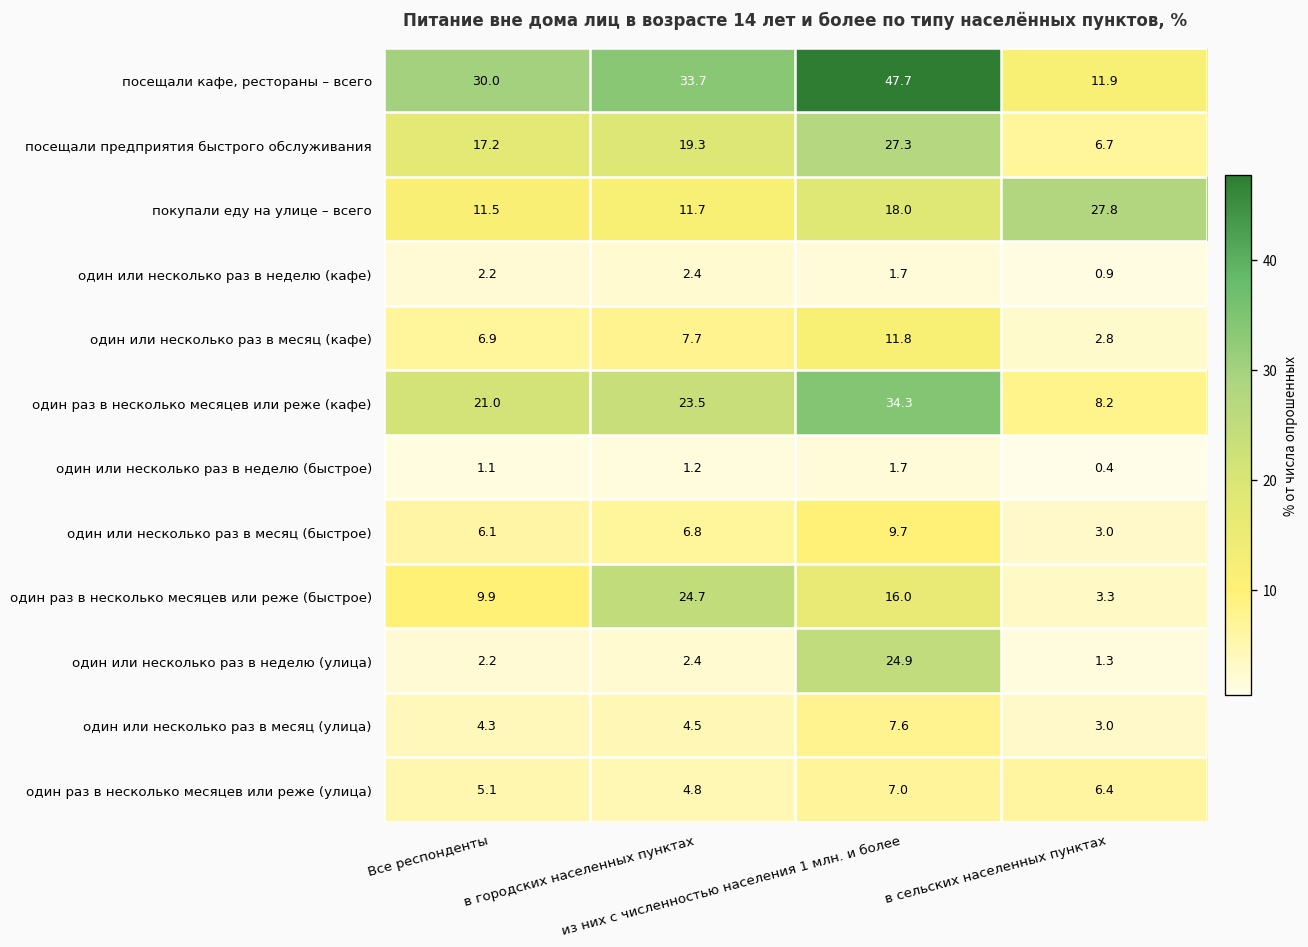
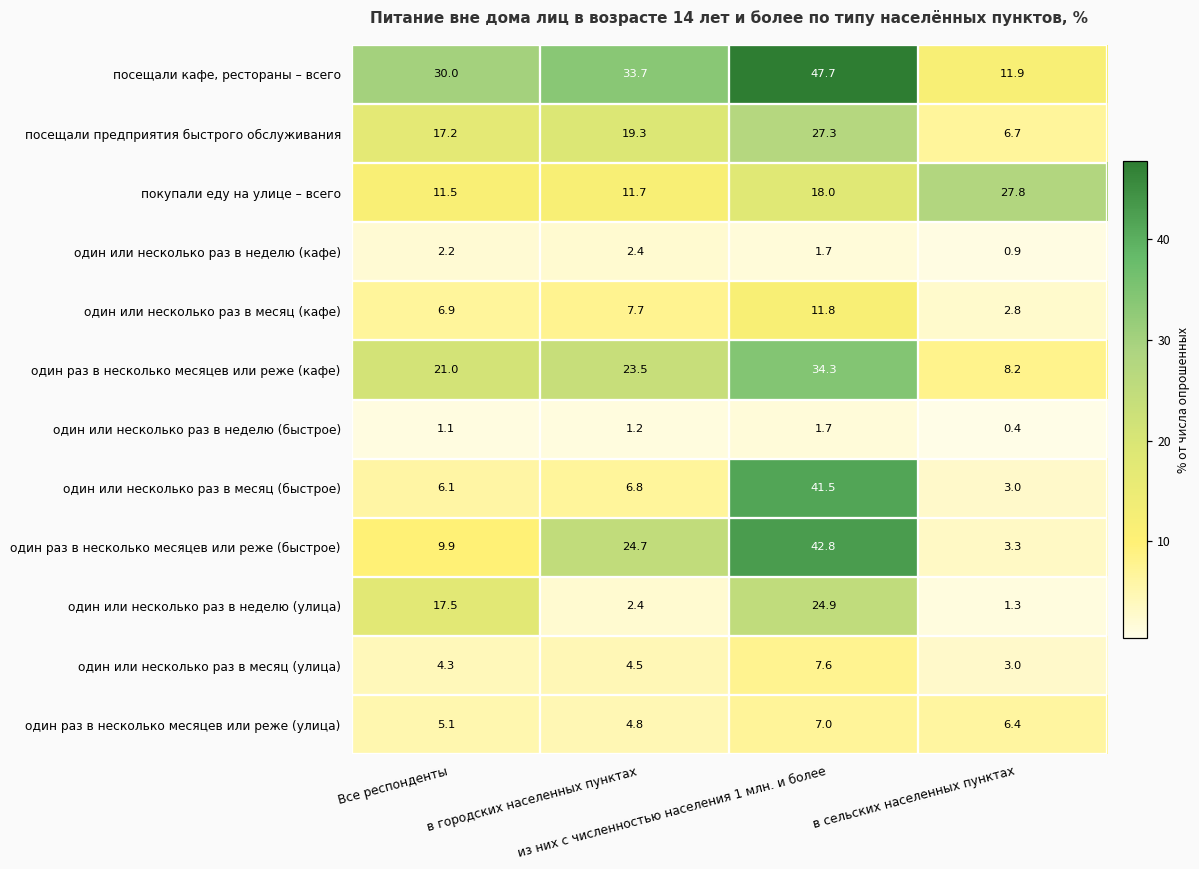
  {
    "посещали кафе, рестораны – всего": {
      "Все респонденты": 30.0,
      "в городских населенных пунктах": 33.7,
      "из них с численностью населения 1 млн. и более": 47.7,
      "в сельских населенных пунктах": 11.9
    },
    "посещали предприятия быстрого обслуживания": {
      "Все респонденты": 17.2,
      "в городских населенных пунктах": 19.3,
      "из них с численностью населения 1 млн. и более": 27.3,
      "в сельских населенных пунктах": 6.7
    },
    "покупали еду на улице – всего": {
      "Все респонденты": 11.5,
      "в городских населенных пунктах": 11.7,
      "из них с численностью населения 1 млн. и более": 18.0,
      "в сельских населенных пунктах": 27.8
    },
    "один или несколько раз в неделю (кафе)": {
      "Все респонденты": 2.2,
      "в городских населенных пунктах": 2.4,
      "из них с численностью населения 1 млн. и более": 1.7,
      "в сельских населенных пунктах": 0.9
    },
    "один или несколько раз в месяц (кафе)": {
      "Все респонденты": 6.9,
      "в городских населенных пунктах": 7.7,
      "из них с численностью населения 1 млн. и более": 11.8,
      "в сельских населенных пунктах": 2.8
    },
    "один раз в несколько месяцев или реже (кафе)": {
      "Все респонденты": 21.0,
      "в городских населенных пунктах": 23.5,
      "из них с численностью населения 1 млн. и более": 34.3,
      "в сельских населенных пунктах": 8.2
    },
    "один или несколько раз в неделю (быстрое)": {
      "Все респонденты": 1.1,
      "в городских населенных пунктах": 1.2,
      "из них с численностью населения 1 млн. и более": 1.7,
      "в сельских населенных пунктах": 0.4
    },
    "один или несколько раз в месяц (быстрое)": {
      "Все респонденты": 6.1,
      "в городских населенных пунктах": 6.8,
-     "из них с численностью населения 1 млн. и более": 9.7,
+     "из них с численностью населения 1 млн. и более": 41.5,
      "в сельских населенных пунктах": 3.0
    },
    "один раз в несколько месяцев или реже (быстрое)": {
      "Все респонденты": 9.9,
      "в городских населенных пунктах": 24.7,
-     "из них с численностью населения 1 млн. и более": 16.0,
+     "из них с численностью населения 1 млн. и более": 42.8,
      "в сельских населенных пунктах": 3.3
    },
    "один или несколько раз в неделю (улица)": {
-     "Все респонденты": 2.2,
+     "Все респонденты": 17.5,
      "в городских населенных пунктах": 2.4,
      "из них с численностью населения 1 млн. и более": 24.9,
      "в сельских населенных пунктах": 1.3
    },
    "один или несколько раз в месяц (улица)": {
      "Все респонденты": 4.3,
      "в городских населенных пунктах": 4.5,
      "из них с численностью населения 1 млн. и более": 7.6,
      "в сельских населенных пунктах": 3.0
    },
    "один раз в несколько месяцев или реже (улица)": {
      "Все респонденты": 5.1,
      "в городских населенных пунктах": 4.8,
      "из них с численностью населения 1 млн. и более": 7.0,
      "в сельских населенных пунктах": 6.4
    }
  }
